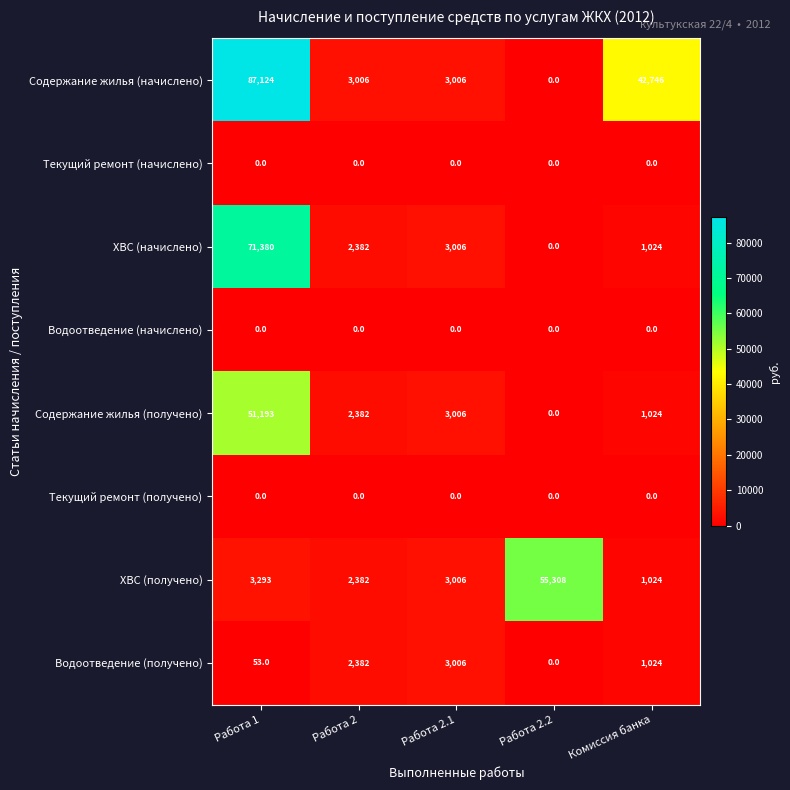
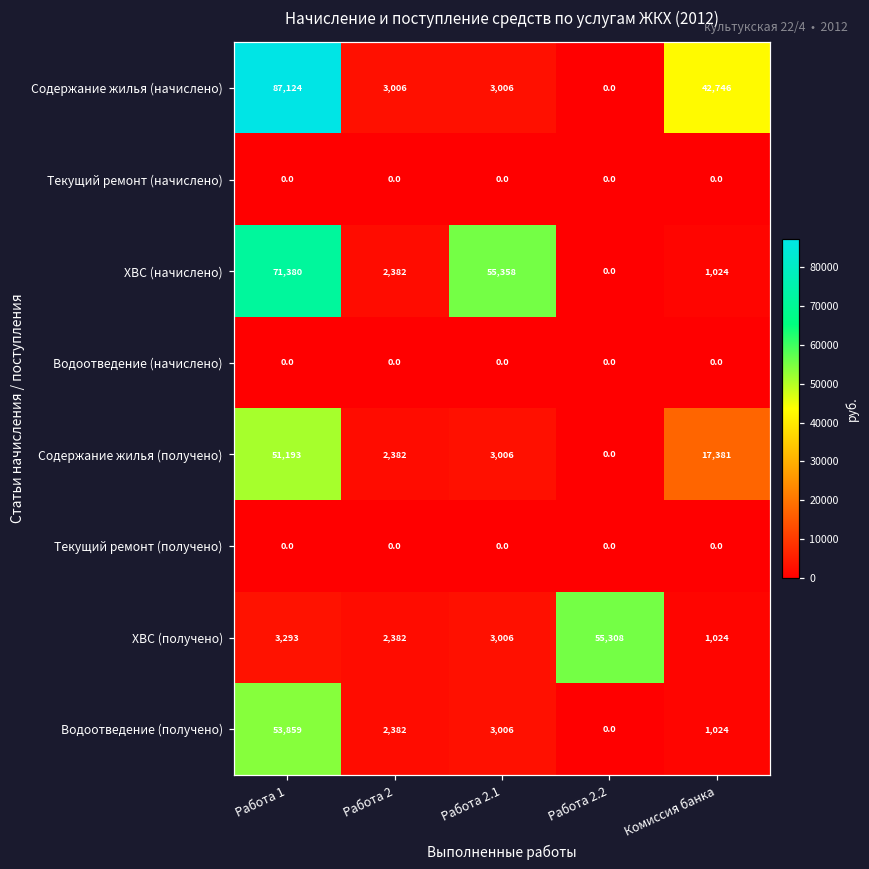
  {
    "Содержание жилья (начислено)": {
      "Работа 1": "87,124",
      "Работа 2": "3,006",
      "Работа 2.1": "3,006",
      "Работа 2.2": "0.0",
      "Комиссия банка": "42,746"
    },
    "Текущий ремонт (начислено)": {
      "Работа 1": "0.0",
      "Работа 2": "0.0",
      "Работа 2.1": "0.0",
      "Работа 2.2": "0.0",
      "Комиссия банка": "0.0"
    },
    "ХВС (начислено)": {
      "Работа 1": "71,380",
      "Работа 2": "2,382",
-     "Работа 2.1": "3,006",
+     "Работа 2.1": "55,358",
      "Работа 2.2": "0.0",
      "Комиссия банка": "1,024"
    },
    "Водоотведение (начислено)": {
      "Работа 1": "0.0",
      "Работа 2": "0.0",
      "Работа 2.1": "0.0",
      "Работа 2.2": "0.0",
      "Комиссия банка": "0.0"
    },
    "Содержание жилья (получено)": {
      "Работа 1": "51,193",
      "Работа 2": "2,382",
      "Работа 2.1": "3,006",
      "Работа 2.2": "0.0",
-     "Комиссия банка": "1,024"
+     "Комиссия банка": "17,381"
    },
    "Текущий ремонт (получено)": {
      "Работа 1": "0.0",
      "Работа 2": "0.0",
      "Работа 2.1": "0.0",
      "Работа 2.2": "0.0",
      "Комиссия банка": "0.0"
    },
    "ХВС (получено)": {
      "Работа 1": "3,293",
      "Работа 2": "2,382",
      "Работа 2.1": "3,006",
      "Работа 2.2": "55,308",
      "Комиссия банка": "1,024"
    },
    "Водоотведение (получено)": {
-     "Работа 1": "53.0",
+     "Работа 1": "53,859",
      "Работа 2": "2,382",
      "Работа 2.1": "3,006",
      "Работа 2.2": "0.0",
      "Комиссия банка": "1,024"
    }
  }
